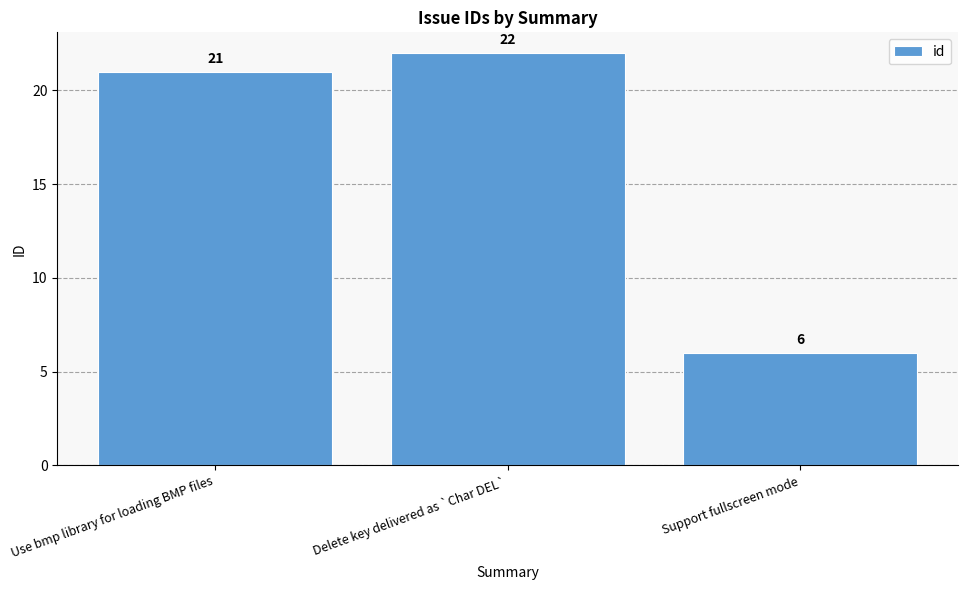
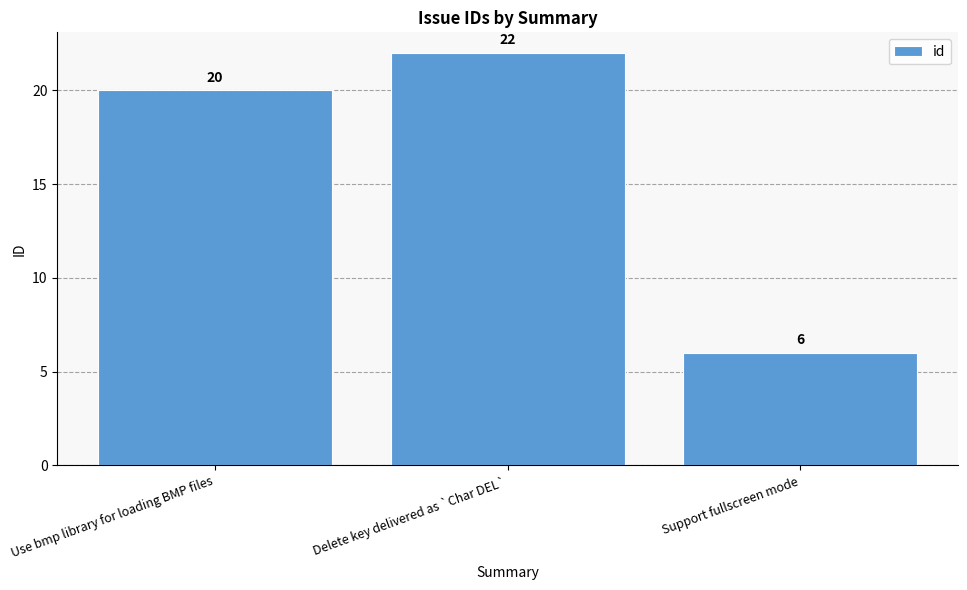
  {
-   "Use bmp library for loading BMP files": 21,
+   "Use bmp library for loading BMP files": 20,
    "Delete key delivered as `Char DEL`": 22,
    "Support fullscreen mode": 6
  }
